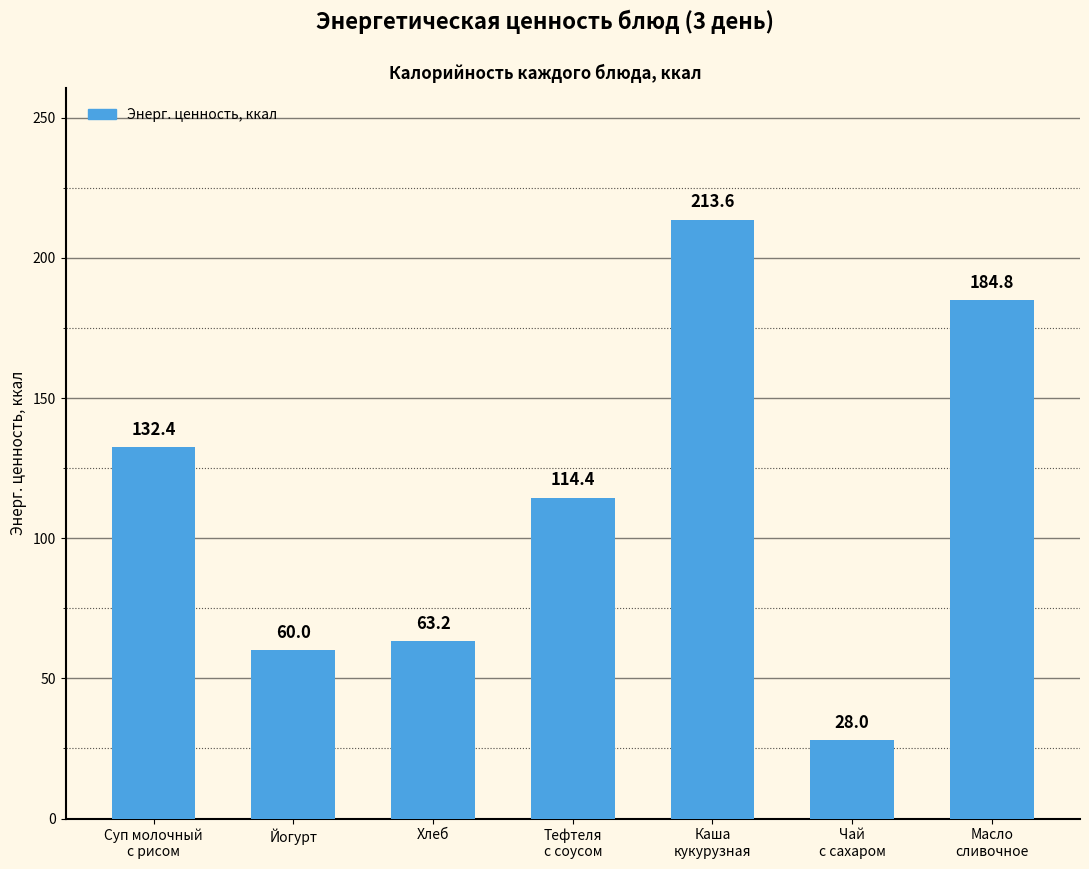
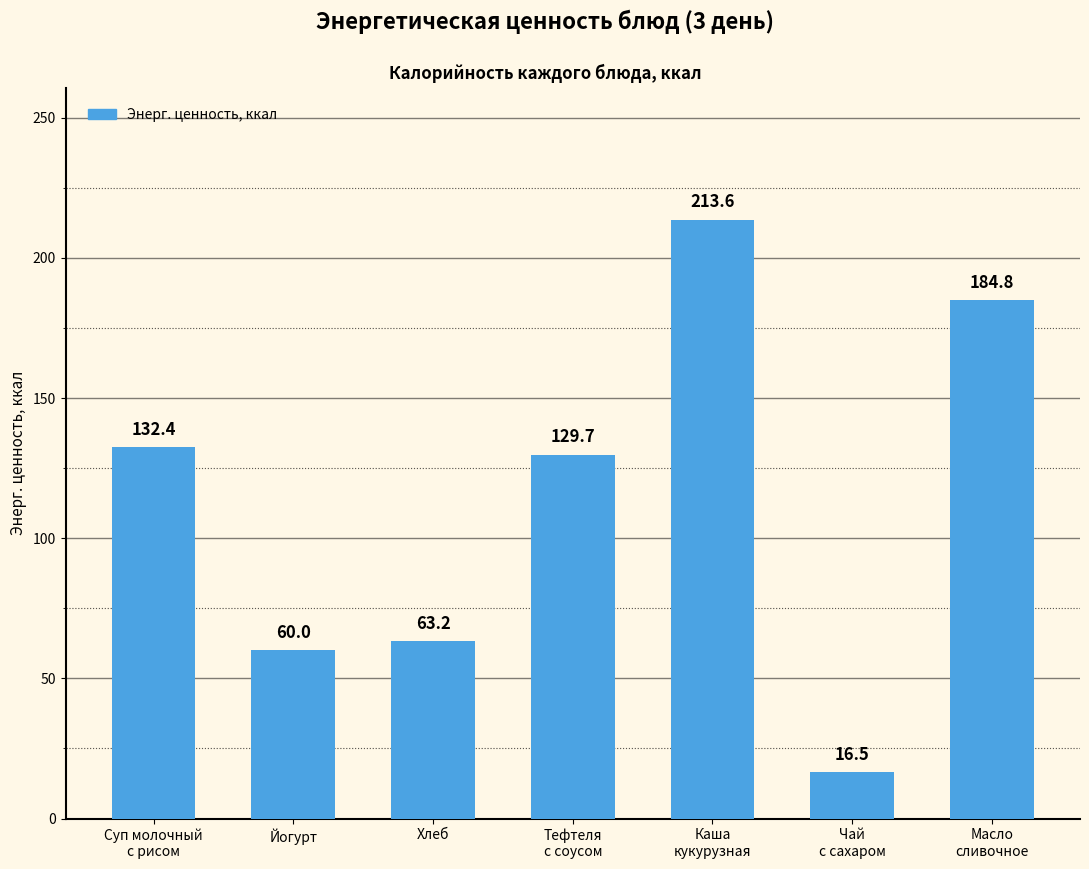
  {
    "Суп молочный с рисом": 132.4,
    "Йогурт": 60.0,
    "Хлеб": 63.2,
-   "Тефтеля с соусом": 114.4,
+   "Тефтеля с соусом": 129.7,
    "Каша кукурузная": 213.6,
-   "Чай с сахаром": 28.0,
+   "Чай с сахаром": 16.5,
    "Масло сливочное": 184.8
  }
